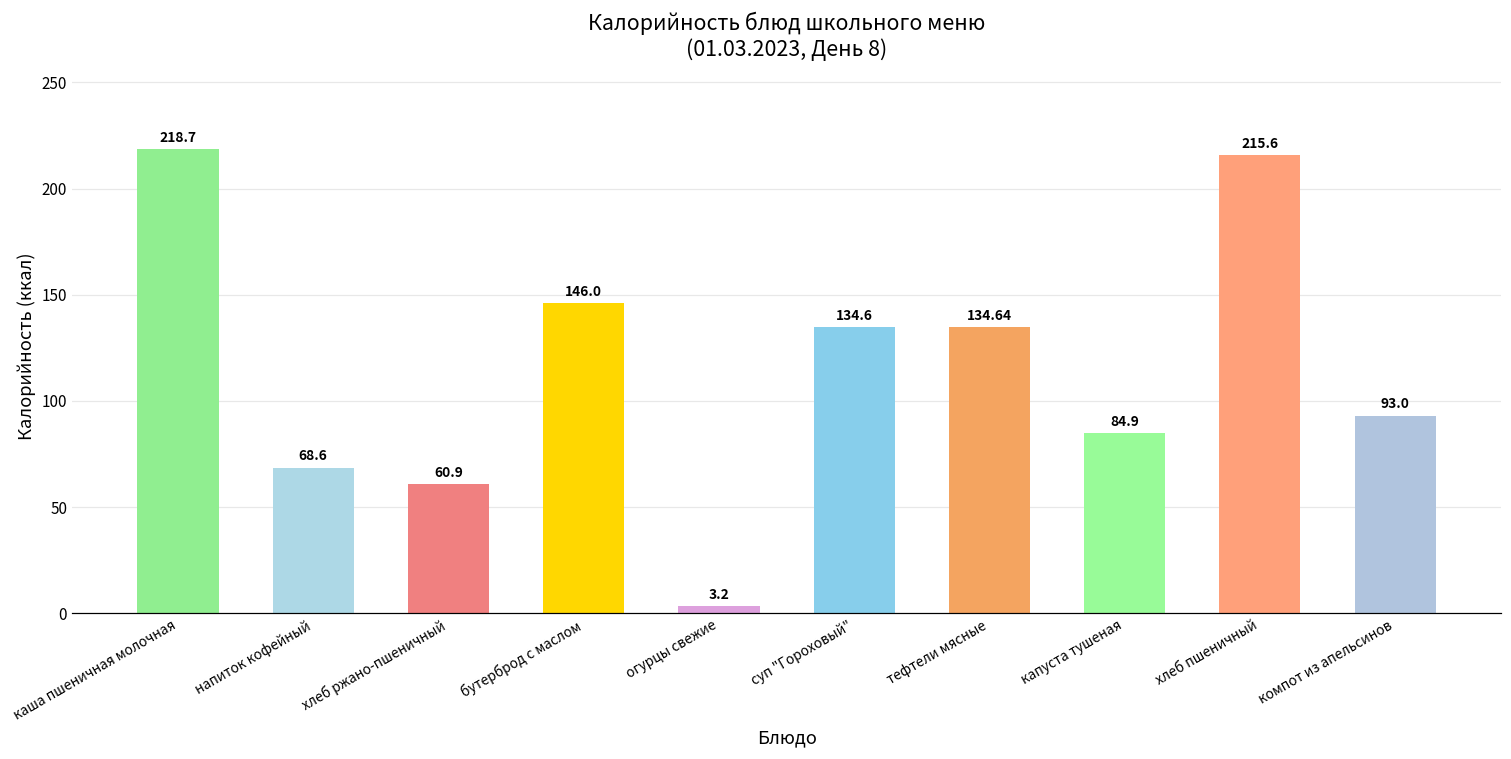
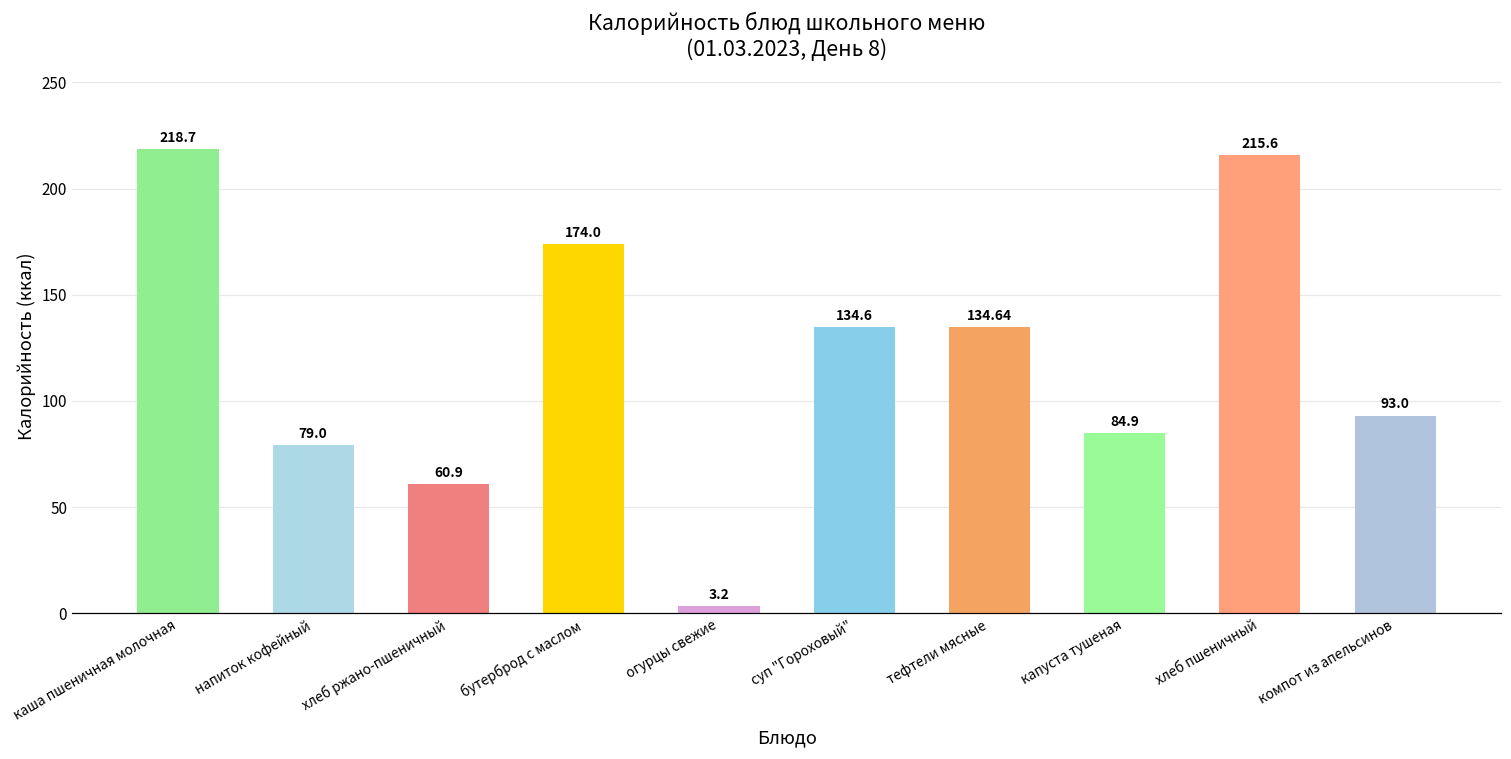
  {
    "каша пшеничная молочная": 218.7,
-   "напиток кофейный": 68.6,
+   "напиток кофейный": 79.0,
    "хлеб ржано-пшеничный": 60.9,
-   "бутерброд с маслом": 146.0,
+   "бутерброд с маслом": 174.0,
    "огурцы свежие": 3.2,
    "суп \"Гороховый\"": 134.6,
    "тефтели мясные": 134.64,
    "капуста тушеная": 84.9,
    "хлеб пшеничный": 215.6,
    "компот из апельсинов": 93.0
  }
